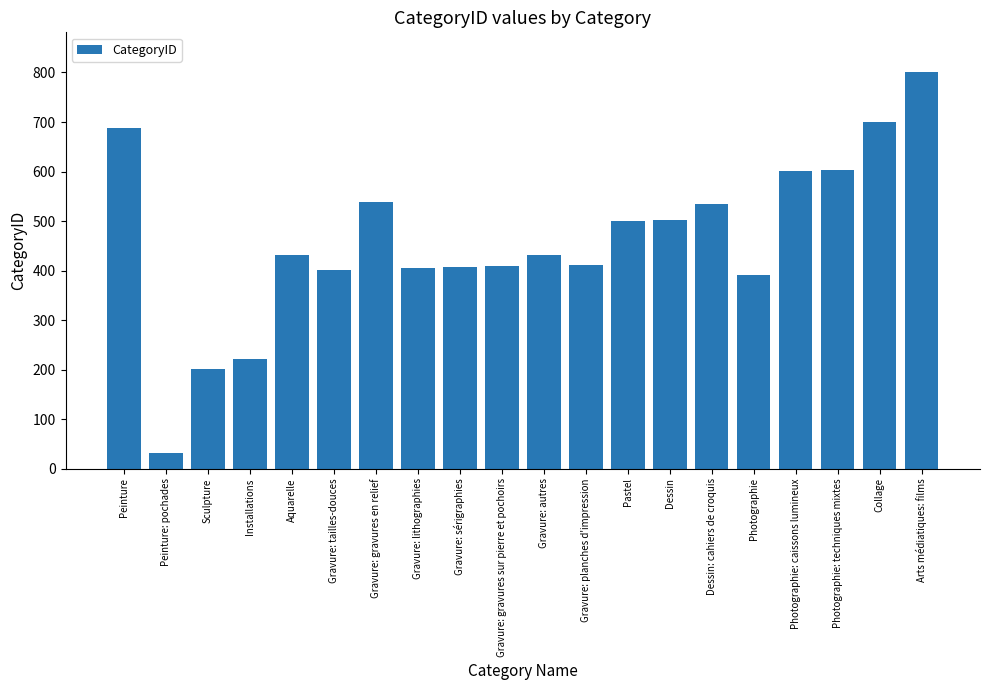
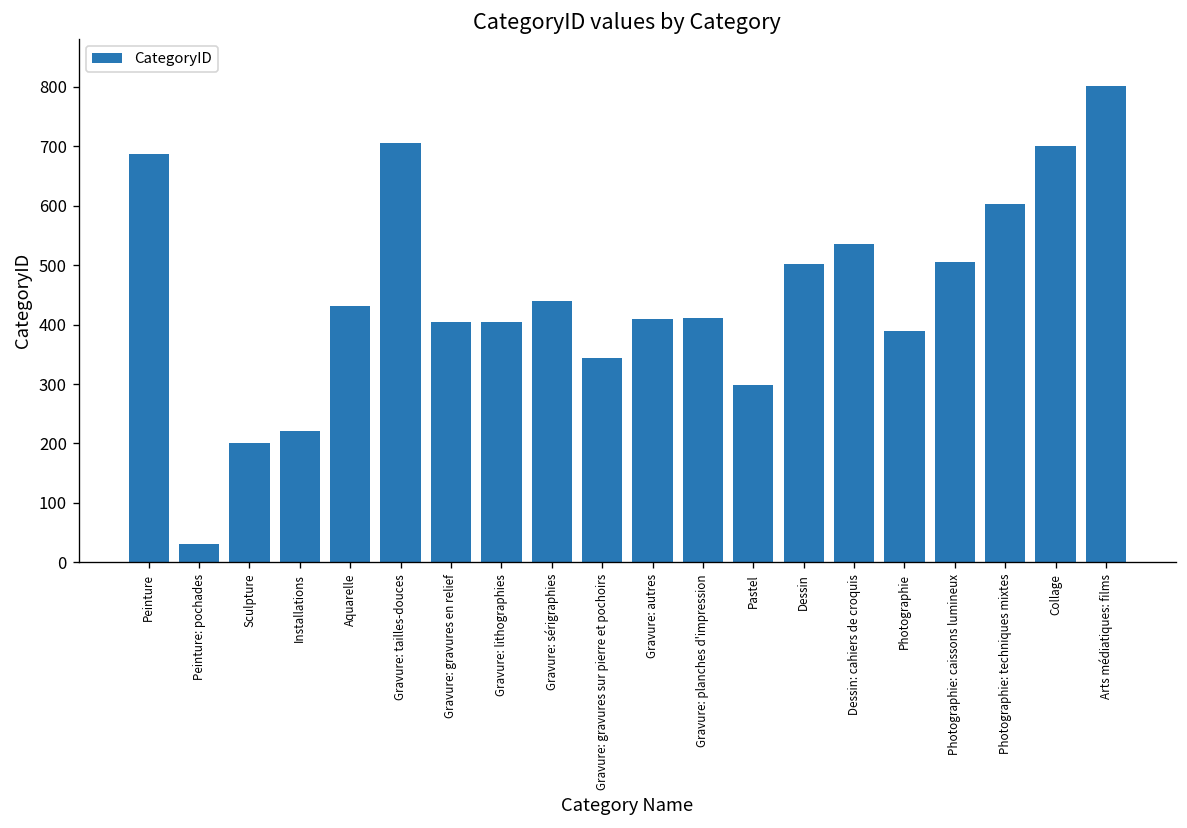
  {
    "Peinture": 690,
    "Peinture: pochades": 30,
    "Sculpture": 200,
    "Installations": 220,
    "Aquarelle": 430,
-   "Gravure: tailles-douces": 400,
-   "Gravure: gravures en relief": 540,
+   "Gravure: tailles-douces": 710,
+   "Gravure: gravures en relief": 400,
    "Gravure: lithographies": 410,
-   "Gravure: sérigraphies": 410,
-   "Gravure: gravures sur pierre et pochoirs": 410,
-   "Gravure: autres": 430,
+   "Gravure: sérigraphies": 440,
+   "Gravure: gravures sur pierre et pochoirs": 340,
+   "Gravure: autres": 410,
    "Gravure: planches d'impression": 410,
-   "Pastel": 500,
+   "Pastel": 300,
    "Dessin": 500,
    "Dessin: cahiers de croquis": 540,
    "Photographie": 390,
-   "Photographie: caissons lumineux": 600,
+   "Photographie: caissons lumineux": 510,
    "Photographie: techniques mixtes": 600,
    "Collage": 700,
    "Arts médiatiques: films": 800
  }
